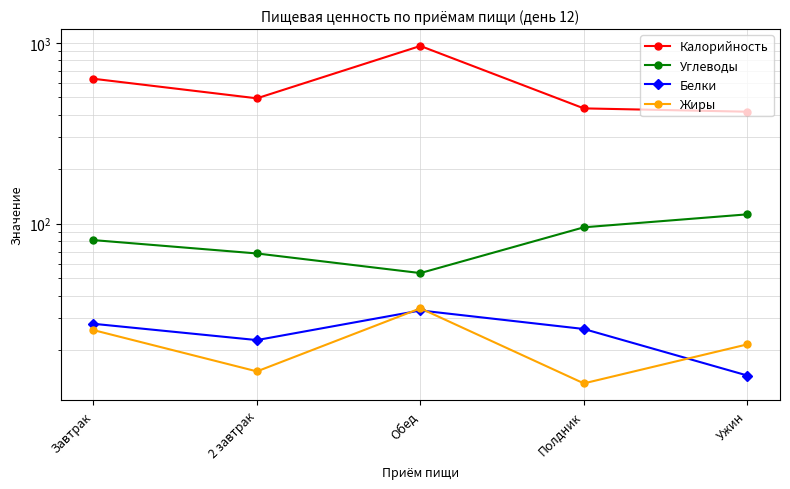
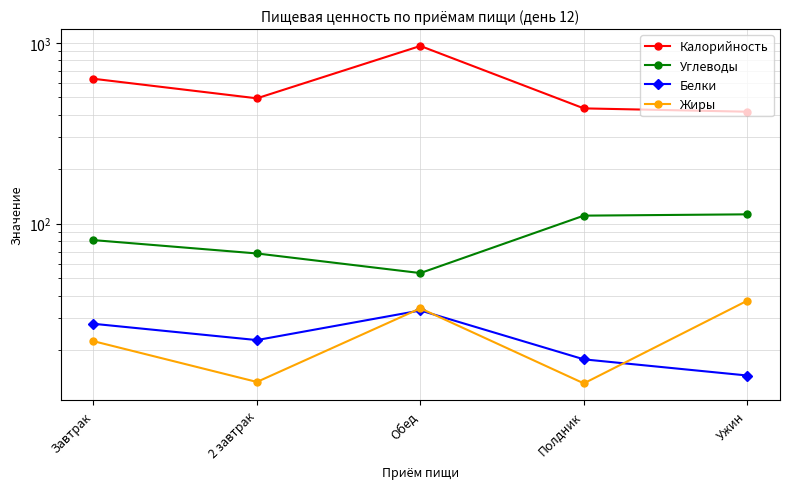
  {
    "Калорийность": {
      "Завтрак": 630,
      "2 завтрак": 490,
      "Обед": 1000,
      "Полдник": 430
    },
    "Углеводы": {
      "Завтрак": 80,
      "2 завтрак": 68,
      "Обед": 53,
-     "Полдник": 100,
+     "Полдник": 110,
      "Ужин": 110
    },
    "Белки": {
      "Завтрак": 28,
      "2 завтрак": 23,
-     "Полдник": 26,
+     "Полдник": 18,
      "Ужин": 14
    },
    "Жиры": {
-     "Завтрак": 26,
-     "2 завтрак": 15,
+     "Завтрак": 22,
+     "2 завтрак": 13,
      "Полдник": 13,
-     "Ужин": 22
+     "Ужин": 38
    }
  }
